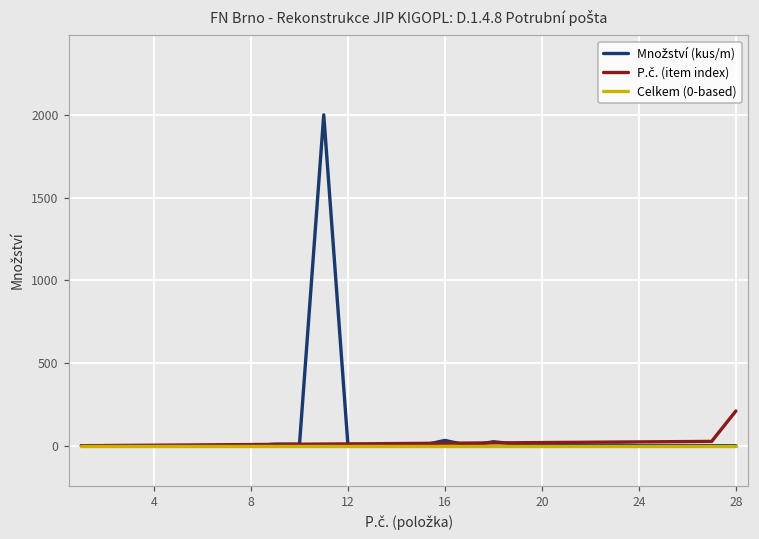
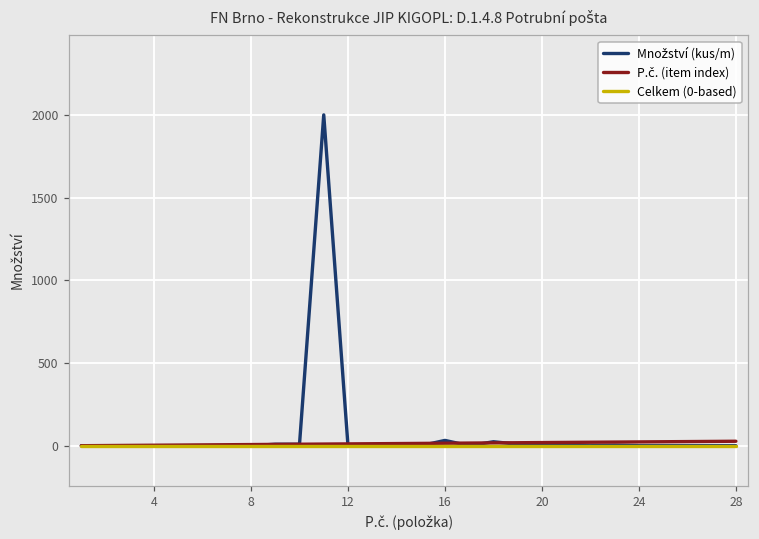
  {
    "P.č. (item index)": {
      "20": 20,
      "24": 20,
-     "28": 210
+     "28": 30
    }
  }
